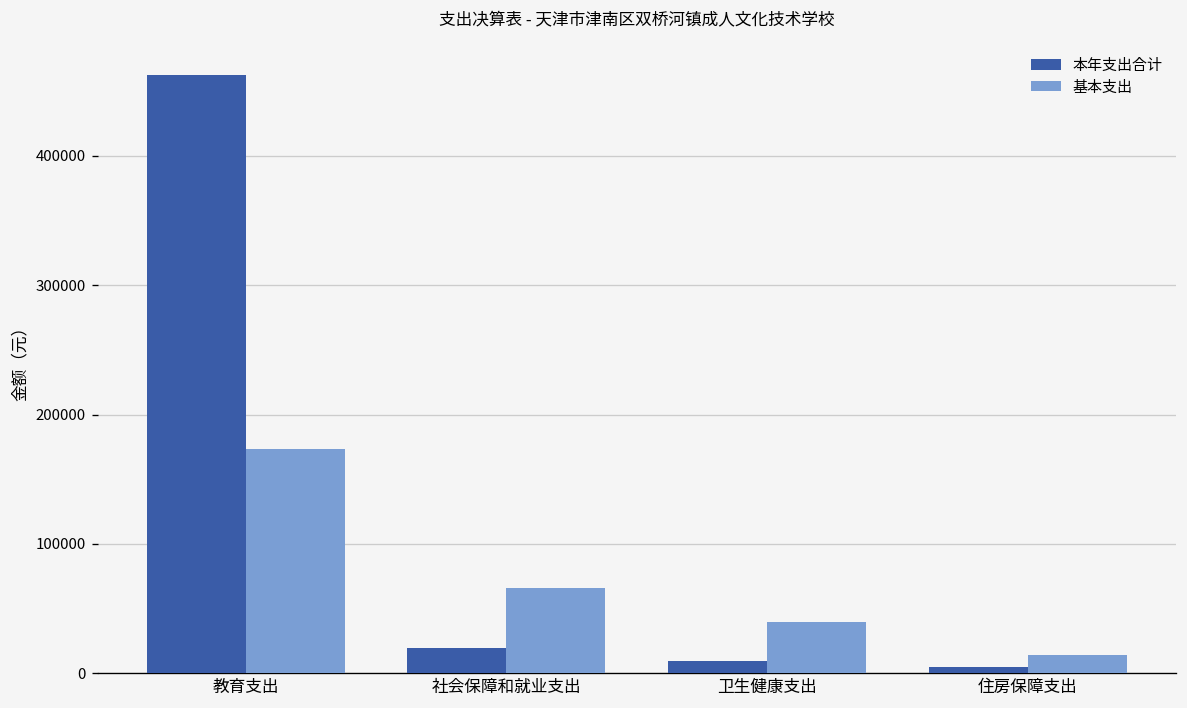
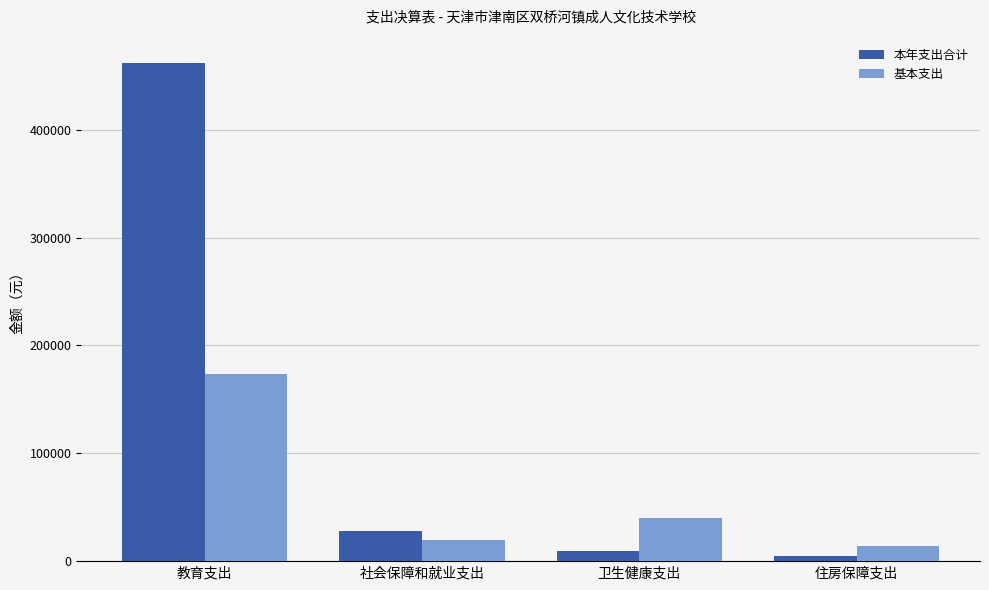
  {
    "本年支出合计": {
      "教育支出": 462000,
-     "社会保障和就业支出": 20000,
+     "社会保障和就业支出": 28000,
      "卫生健康支出": 9000,
      "住房保障支出": 5000
    },
    "基本支出": {
      "教育支出": 174000,
-     "社会保障和就业支出": 66000,
+     "社会保障和就业支出": 20000,
      "卫生健康支出": 40000,
      "住房保障支出": 14000
    }
  }
